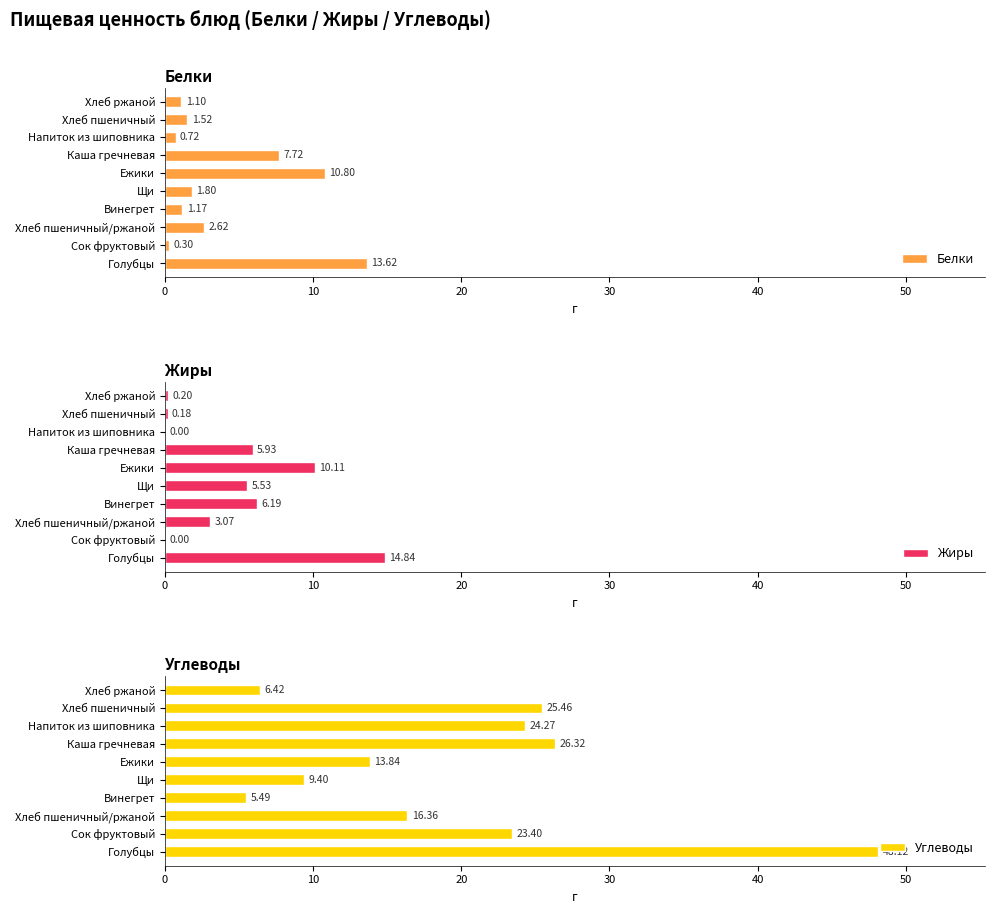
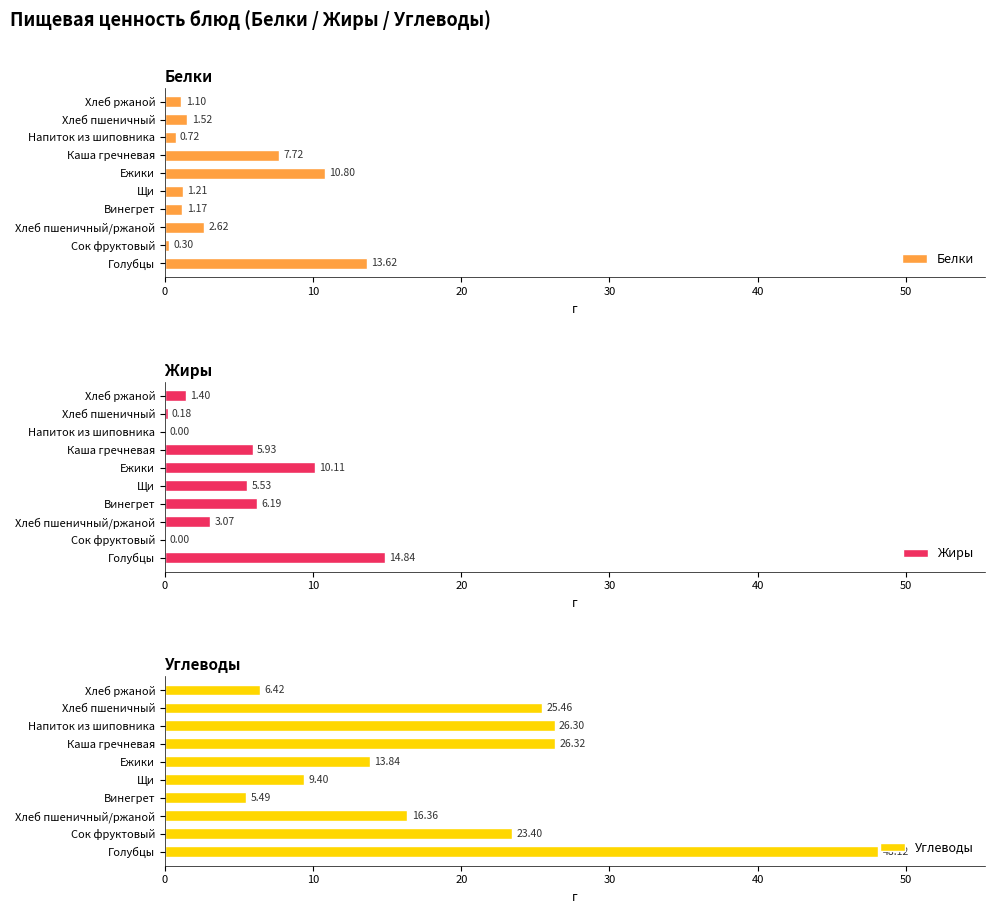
  {
    "Белки": {
      "Хлеб ржаной": 1.10,
      "Хлеб пшеничный": 1.52,
      "Напиток из шиповника": 0.72,
      "Каша гречневая": 7.72,
      "Ежики": 10.80,
-     "Щи": 1.80,
+     "Щи": 1.21,
      "Винегрет": 1.17,
      "Хлеб пшеничный/ржаной": 2.62,
      "Сок фруктовый": 0.30,
      "Голубцы": 13.62
    },
    "Жиры": {
-     "Хлеб ржаной": 0.20,
+     "Хлеб ржаной": 1.40,
      "Хлеб пшеничный": 0.18,
      "Напиток из шиповника": 0.00,
      "Каша гречневая": 5.93,
      "Ежики": 10.11,
      "Щи": 5.53,
      "Винегрет": 6.19,
      "Хлеб пшеничный/ржаной": 3.07,
      "Сок фруктовый": 0.00,
      "Голубцы": 14.84
    },
    "Углеводы": {
      "Хлеб ржаной": 6.42,
      "Хлеб пшеничный": 25.46,
-     "Напиток из шиповника": 24.27,
+     "Напиток из шиповника": 26.30,
      "Каша гречневая": 26.32,
      "Ежики": 13.84,
      "Щи": 9.40,
      "Винегрет": 5.49,
      "Хлеб пшеничный/ржаной": 16.36,
      "Сок фруктовый": 23.40,
      "Голубцы": 48.12
    }
  }
